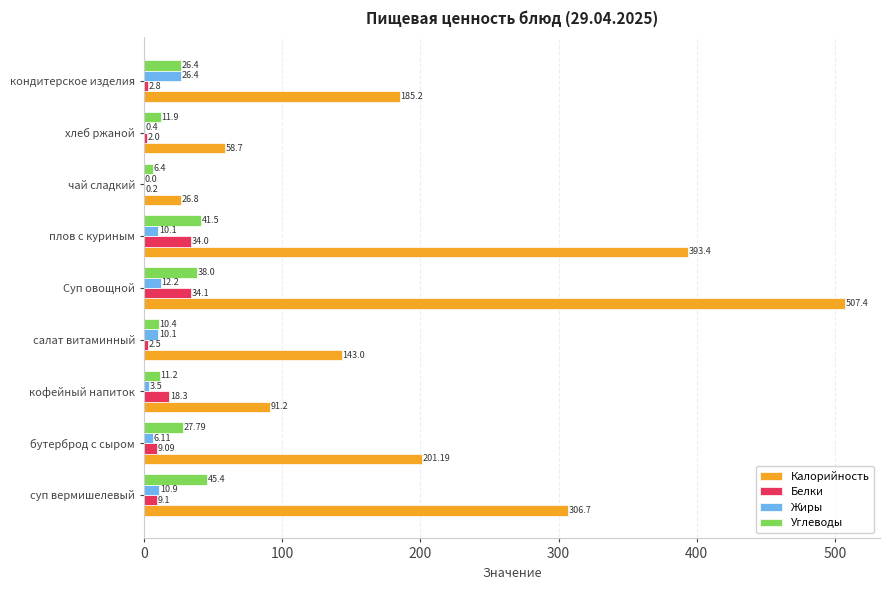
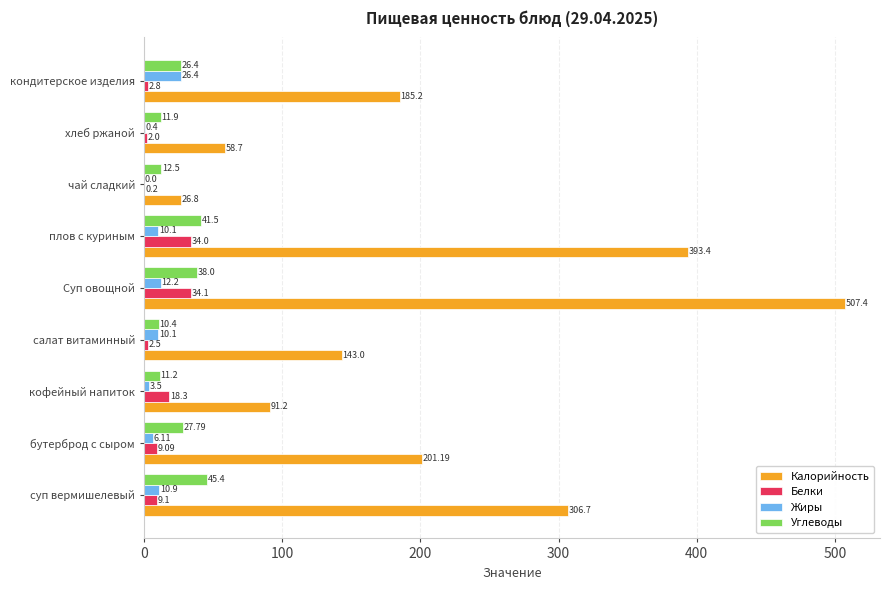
  {
    "Калорийность": {
      "кондитерское изделия": 185.2,
      "хлеб ржаной": 58.7,
      "чай сладкий": 26.8,
      "плов с куриным": 393.4,
      "Суп овощной": 507.4,
      "салат витаминный": 143.0,
      "кофейный напиток": 91.2,
      "бутерброд с сыром": 201.19,
      "суп вермишелевый": 306.7
    },
    "Белки": {
      "кондитерское изделия": 2.8,
      "хлеб ржаной": 2.0,
      "чай сладкий": 0.2,
      "плов с куриным": 34.0,
      "Суп овощной": 34.1,
      "салат витаминный": 2.5,
      "кофейный напиток": 18.3,
      "бутерброд с сыром": 9.09,
      "суп вермишелевый": 9.1
    },
    "Жиры": {
      "кондитерское изделия": 26.4,
      "хлеб ржаной": 0.4,
      "чай сладкий": 0.0,
      "плов с куриным": 10.1,
      "Суп овощной": 12.2,
      "салат витаминный": 10.1,
      "кофейный напиток": 3.5,
      "бутерброд с сыром": 6.11,
      "суп вермишелевый": 10.9
    },
    "Углеводы": {
      "кондитерское изделия": 26.4,
      "хлеб ржаной": 11.9,
-     "чай сладкий": 6.4,
+     "чай сладкий": 12.5,
      "плов с куриным": 41.5,
      "Суп овощной": 38.0,
      "салат витаминный": 10.4,
      "кофейный напиток": 11.2,
      "бутерброд с сыром": 27.79,
      "суп вермишелевый": 45.4
    }
  }
